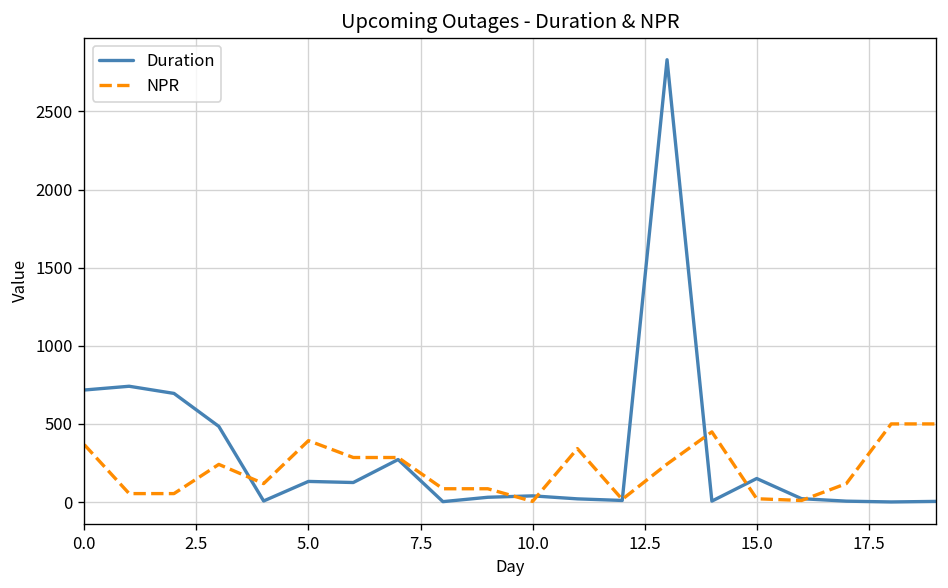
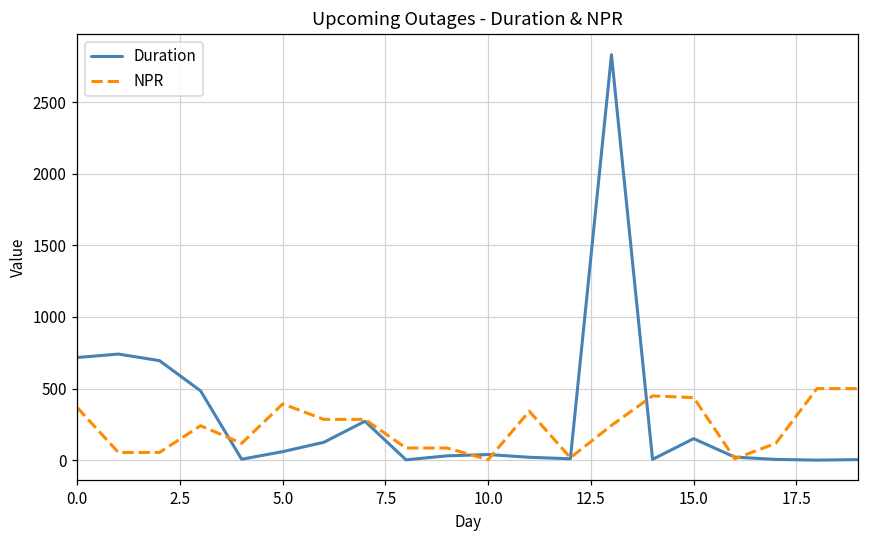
  {
    "Duration": {
      "0.0": 720,
-     "5.0": 130,
+     "5.0": 60,
      "10.0": 40,
      "15.0": 150
    },
    "NPR": {
      "0.0": 370,
      "5.0": 390,
      "10.0": 0,
-     "15.0": 20
+     "15.0": 440
    }
  }
